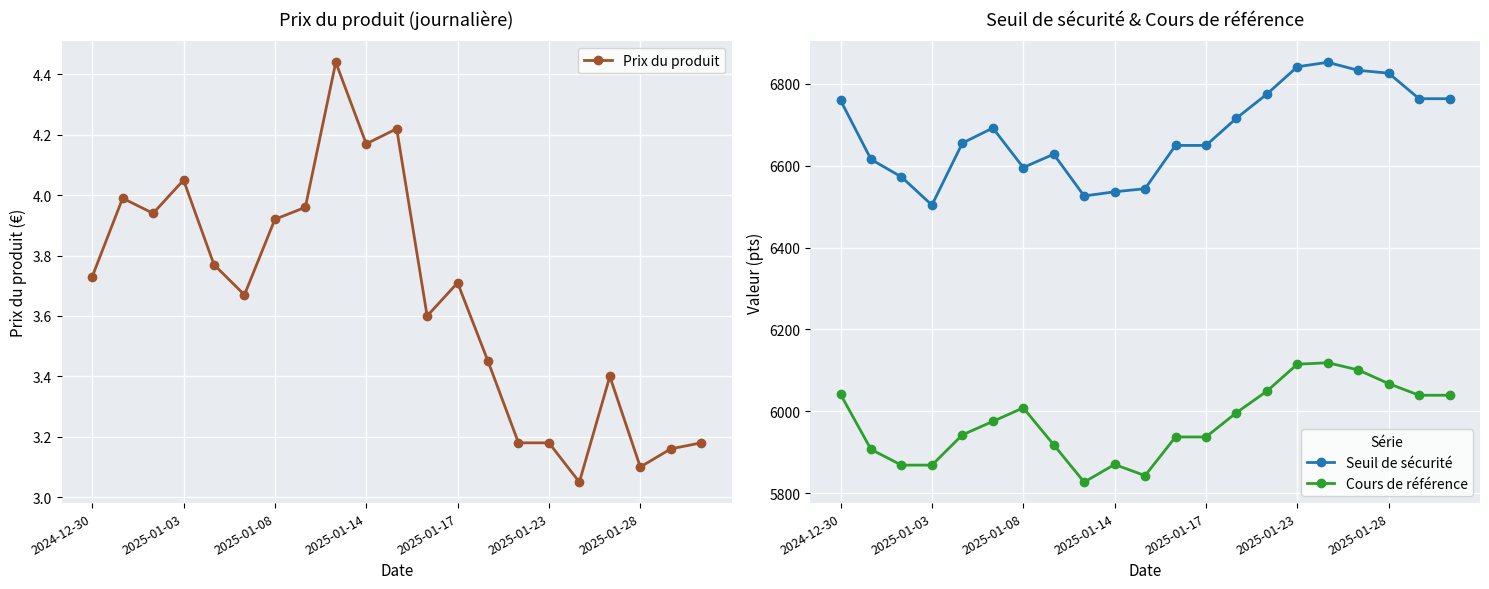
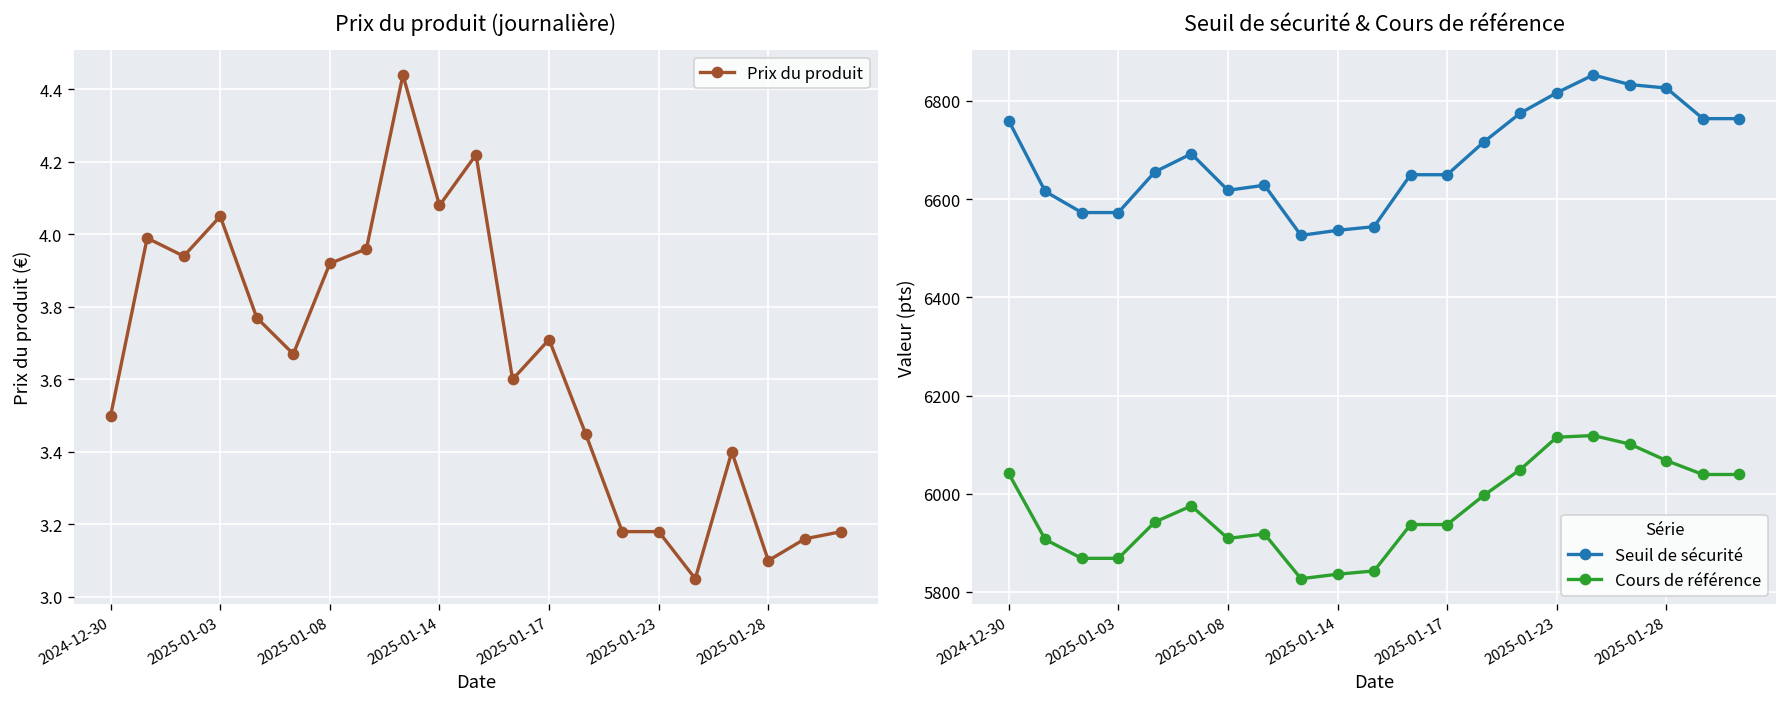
  {
    "Prix du produit (journalière)": {
-     "2024-12-30": 3.73,
+     "2024-12-30": 3.50,
      "2025-01-03": 4.05,
      "2025-01-08": 3.92,
-     "2025-01-14": 4.17,
+     "2025-01-14": 4.08,
      "2025-01-17": 3.71,
      "2025-01-23": 3.18,
      "2025-01-28": 3.10
    },
    "Seuil de sécurité & Cours de référence": {
      "Seuil de sécurité": {
        "2024-12-30": 6760,
-       "2025-01-03": 6500,
-       "2025-01-08": 6600,
+       "2025-01-03": 6570,
+       "2025-01-08": 6620,
        "2025-01-14": 6540,
        "2025-01-17": 6650,
-       "2025-01-23": 6840,
+       "2025-01-23": 6820,
        "2025-01-28": 6830
      },
      "Cours de référence": {
        "2024-12-30": 6040,
        "2025-01-03": 5870,
-       "2025-01-08": 6010,
-       "2025-01-14": 5870,
+       "2025-01-08": 5910,
+       "2025-01-14": 5840,
        "2025-01-17": 5940,
        "2025-01-23": 6120,
        "2025-01-28": 6070
      }
    }
  }
